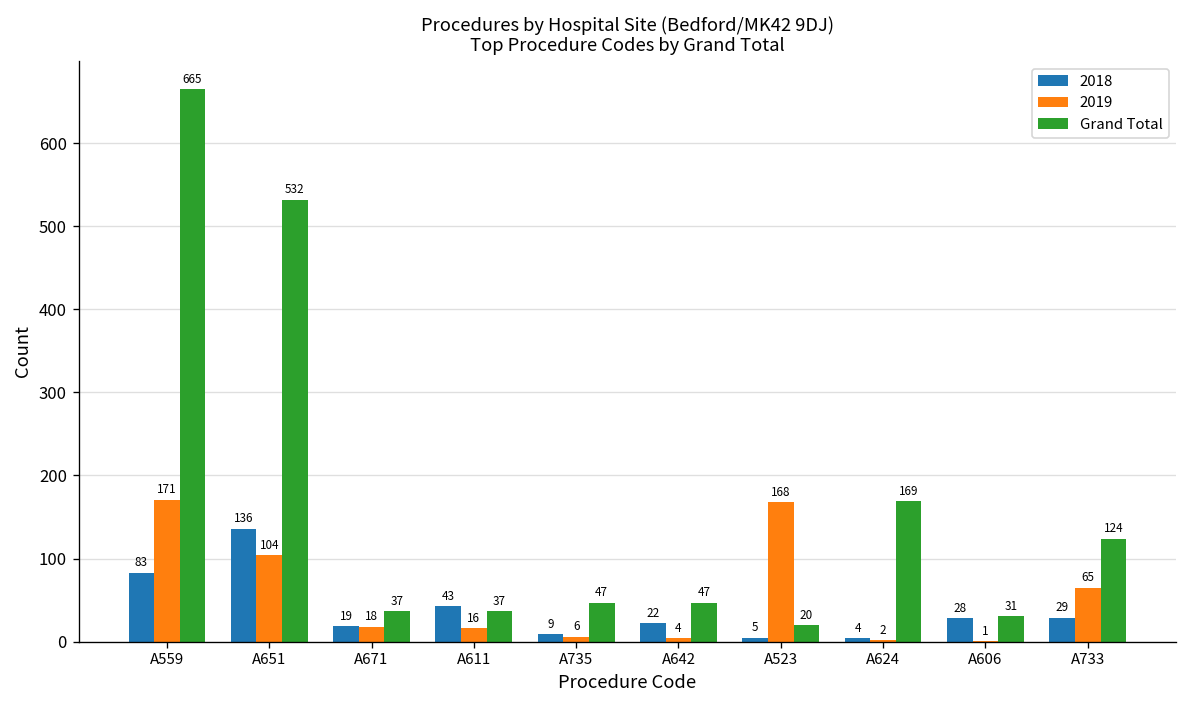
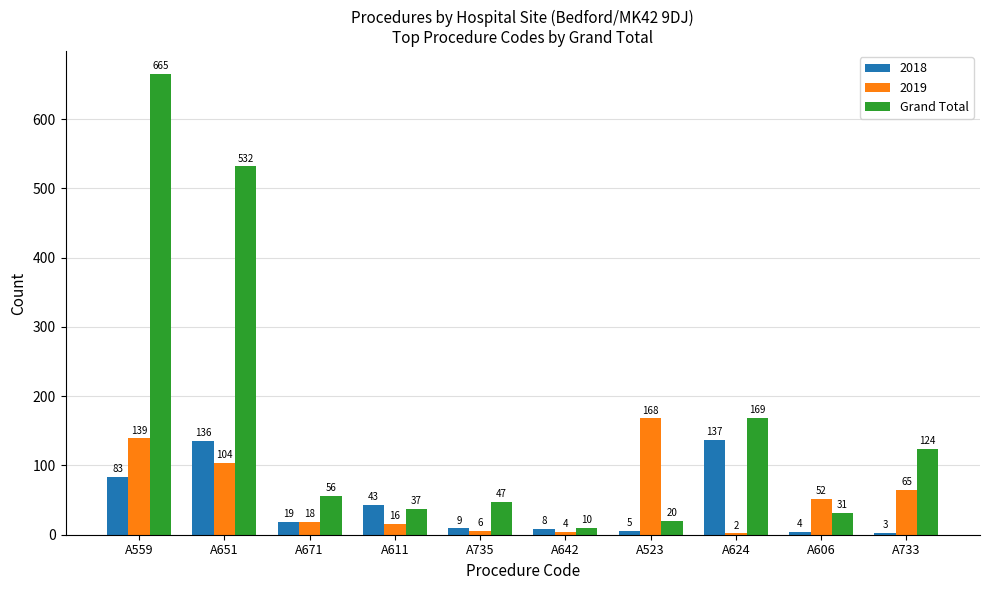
  {
    "2018": {
      "A559": 83,
      "A651": 136,
      "A671": 19,
      "A611": 43,
      "A735": 9,
-     "A642": 22,
+     "A642": 8,
      "A523": 5,
-     "A624": 4,
-     "A606": 28,
-     "A733": 29
+     "A624": 137,
+     "A606": 4,
+     "A733": 3
    },
    "2019": {
-     "A559": 171,
+     "A559": 139,
      "A651": 104,
      "A671": 18,
      "A611": 16,
      "A735": 6,
      "A642": 4,
      "A523": 168,
      "A624": 2,
-     "A606": 1,
+     "A606": 52,
      "A733": 65
    },
    "Grand Total": {
      "A559": 665,
      "A651": 532,
-     "A671": 37,
+     "A671": 56,
      "A611": 37,
      "A735": 47,
-     "A642": 47,
+     "A642": 10,
      "A523": 20,
      "A624": 169,
      "A606": 31,
      "A733": 124
    }
  }
